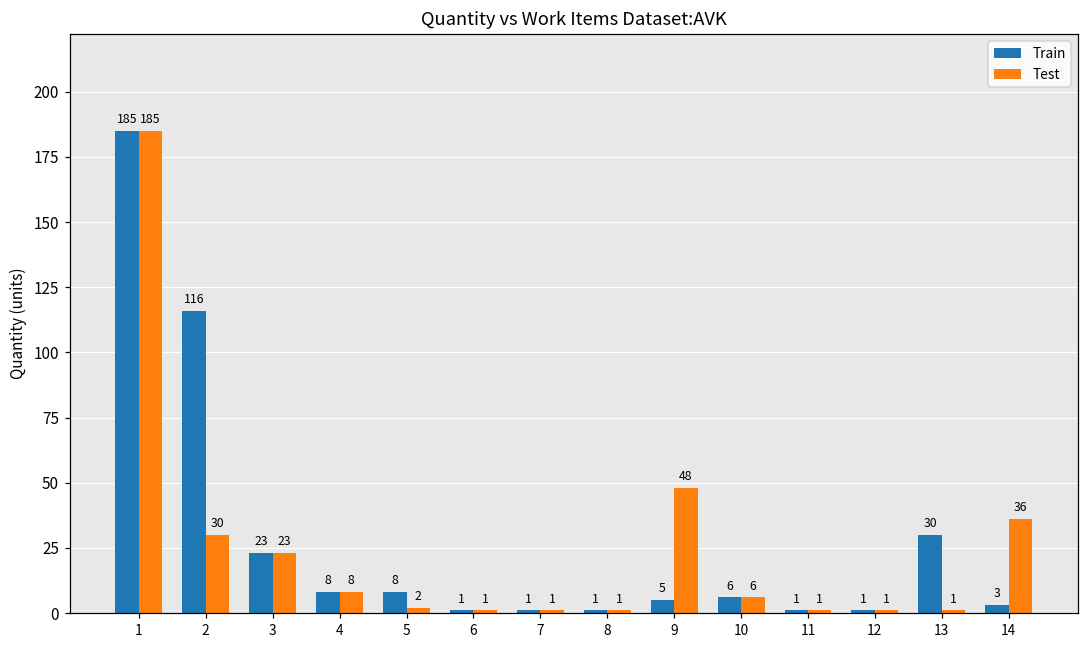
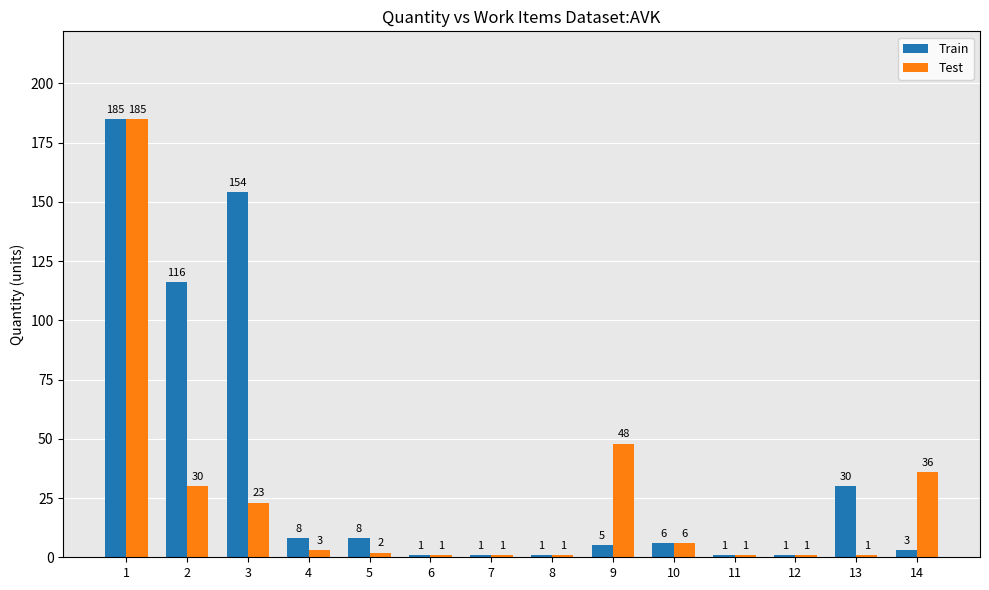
  {
    "Train": {
      "1": 185,
      "2": 116,
-     "3": 23,
+     "3": 154,
      "4": 8,
      "5": 8,
      "6": 1,
      "7": 1,
      "8": 1,
      "9": 5,
      "10": 6,
      "11": 1,
      "12": 1,
      "13": 30,
      "14": 3
    },
    "Test": {
      "1": 185,
      "2": 30,
      "3": 23,
-     "4": 8,
+     "4": 3,
      "5": 2,
      "6": 1,
      "7": 1,
      "8": 1,
      "9": 48,
      "10": 6,
      "11": 1,
      "12": 1,
      "13": 1,
      "14": 36
    }
  }
